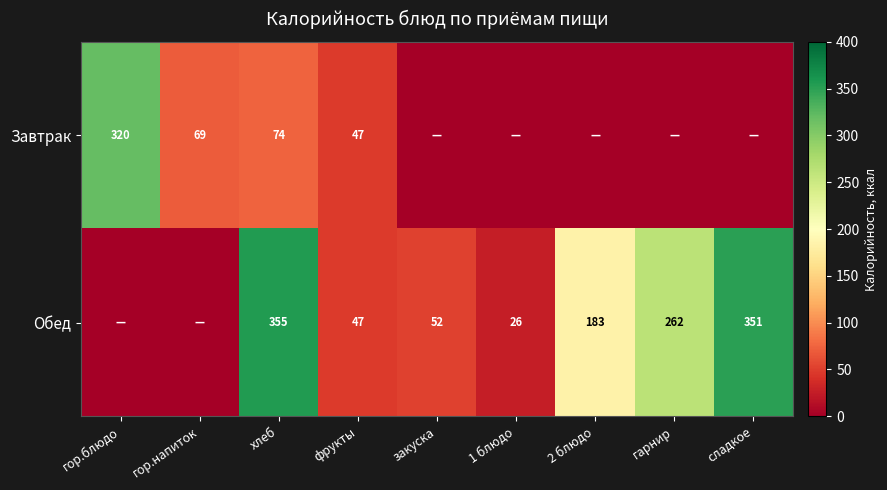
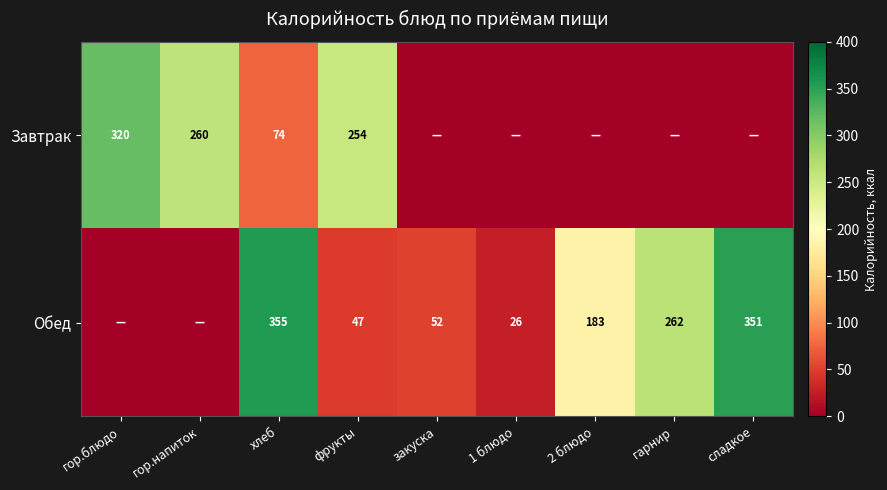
  {
    "Завтрак": {
      "гор.блюдо": 320,
-     "гор.напиток": 69,
+     "гор.напиток": 260,
      "хлеб": 74,
-     "фрукты": 47
+     "фрукты": 254
    },
    "Обед": {
      "хлеб": 355,
      "фрукты": 47,
      "закуска": 52,
      "1 блюдо": 26,
      "2 блюдо": 183,
      "гарнир": 262,
      "сладкое": 351
    }
  }
